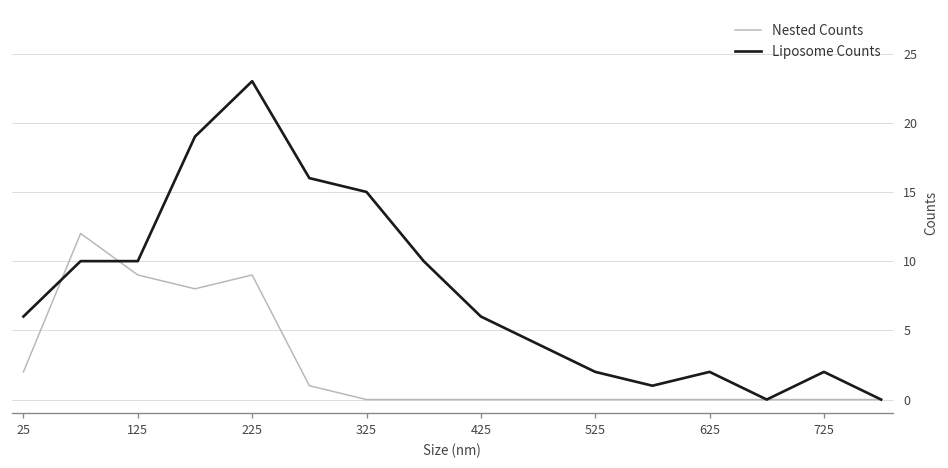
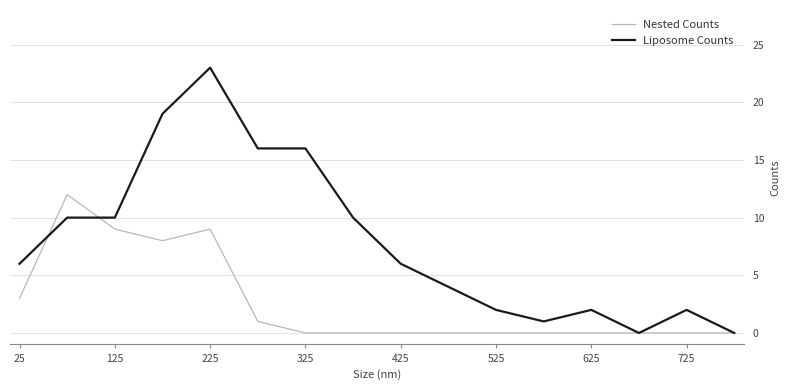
  {
    "Nested Counts": {
-     "25": 2,
+     "25": 3,
      "125": 9,
      "225": 9,
      "325": 0,
      "425": 0,
      "525": 0,
      "625": 0,
      "725": 0
    },
    "Liposome Counts": {
      "25": 6,
      "125": 10,
      "225": 23,
-     "325": 15,
+     "325": 16,
      "425": 6,
      "525": 2,
      "625": 2,
      "725": 2
    }
  }
